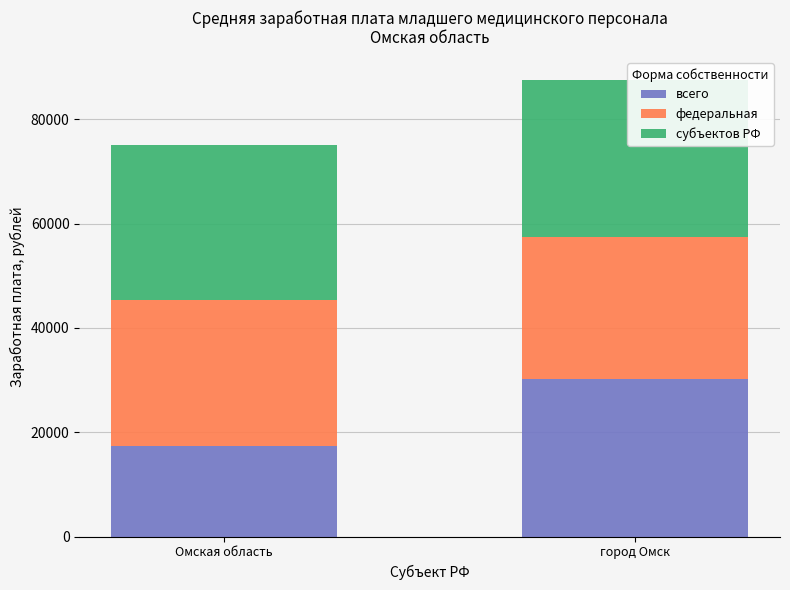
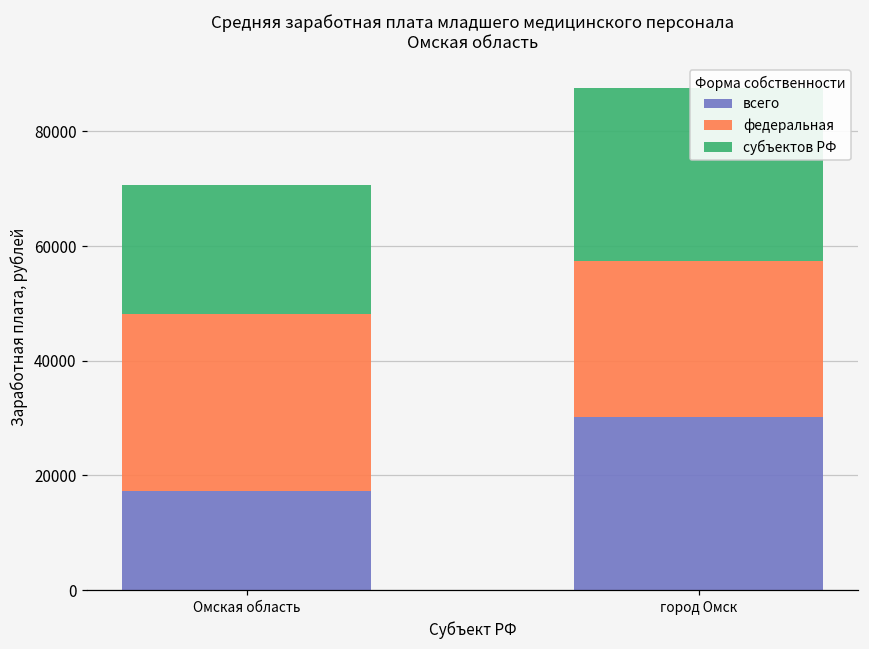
  {
    "всего": {
      "Омская область": 17000,
      "город Омск": 30000
    },
    "федеральная": {
-     "Омская область": 28000,
+     "Омская область": 31000,
      "город Омск": 27000
    },
    "субъектов РФ": {
-     "Омская область": 30000
+     "Омская область": 23000
    }
  }
